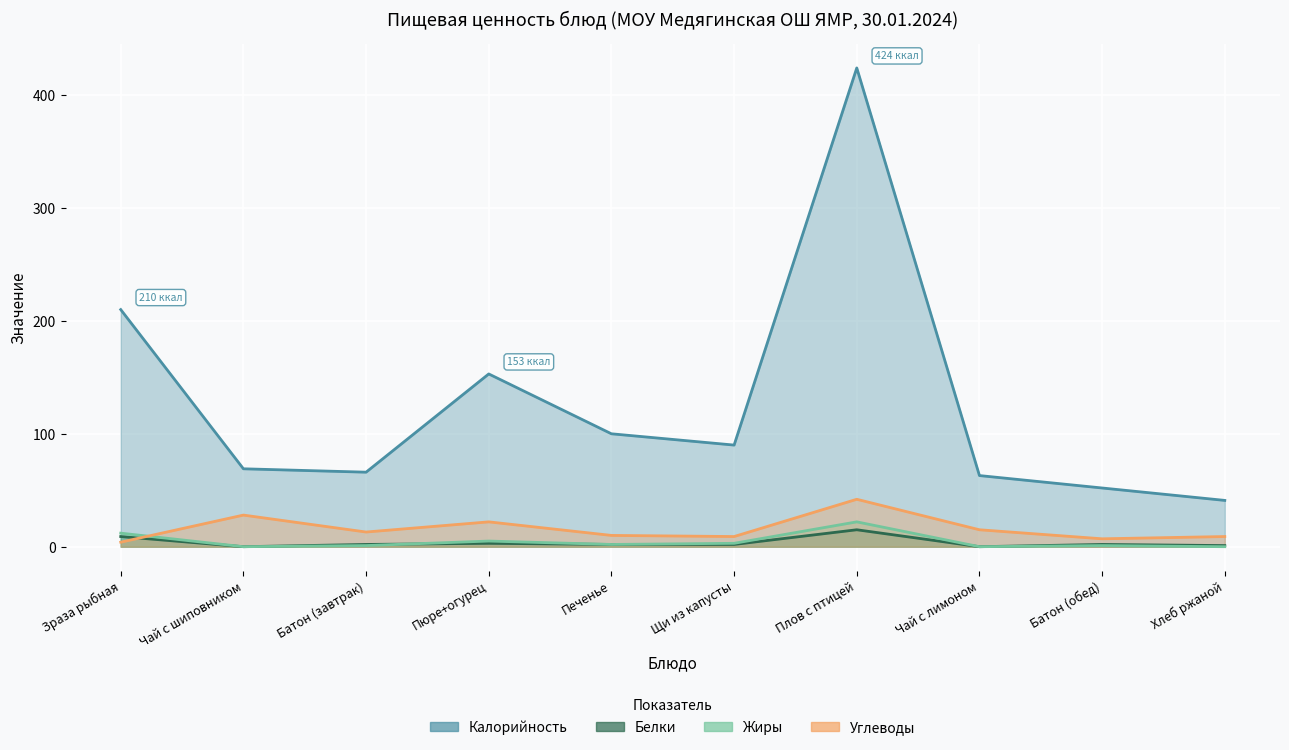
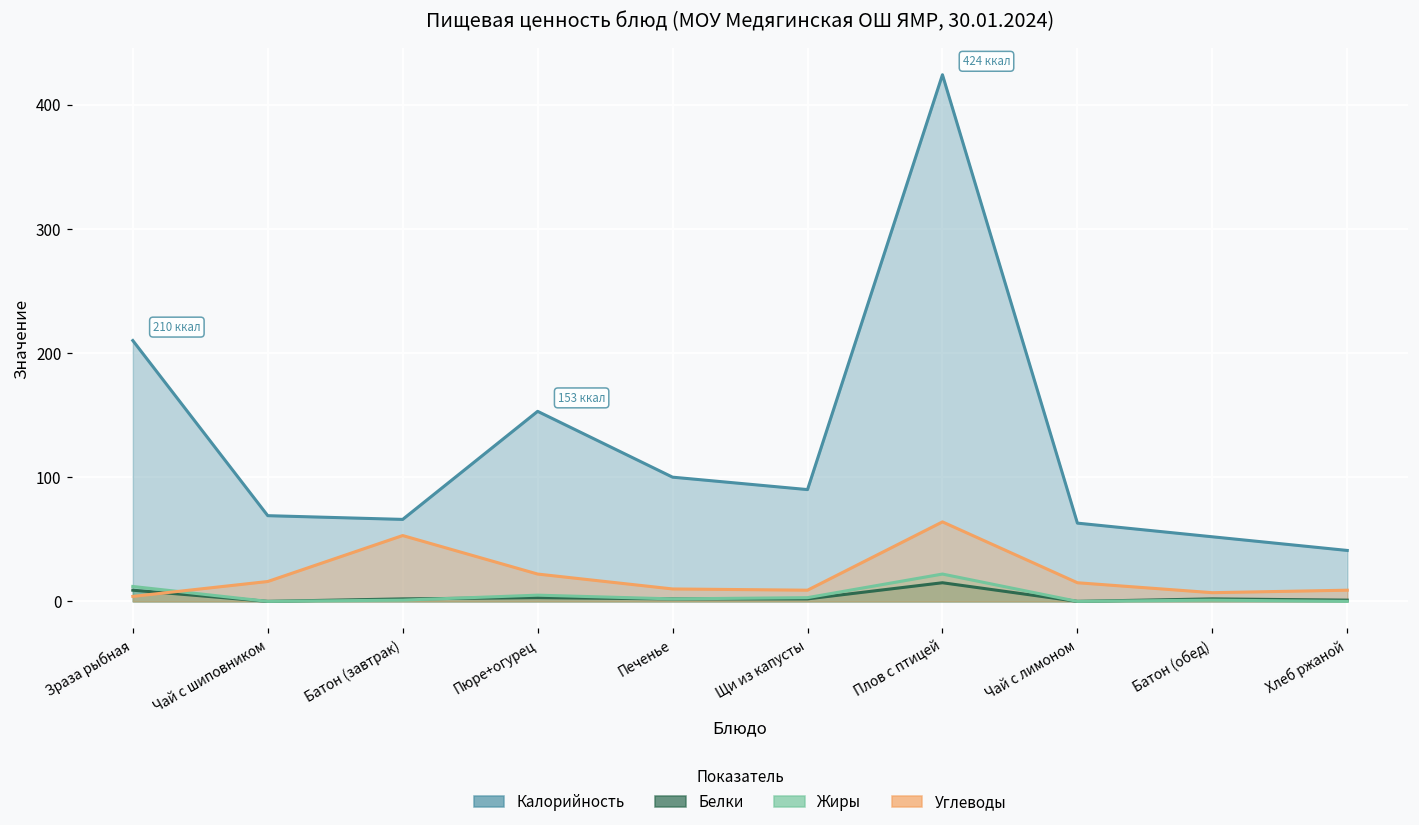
  {
    "Углеводы": {
      "Зраза рыбная": 4,
-     "Чай с шиповником": 28,
-     "Батон (завтрак)": 13,
+     "Чай с шиповником": 16,
+     "Батон (завтрак)": 53,
      "Пюре+огурец": 22,
      "Печенье": 10,
      "Щи из капусты": 9,
-     "Плов с птицей": 42,
+     "Плов с птицей": 64,
      "Чай с лимоном": 15,
      "Батон (обед)": 7,
      "Хлеб ржаной": 9
    }
  }
